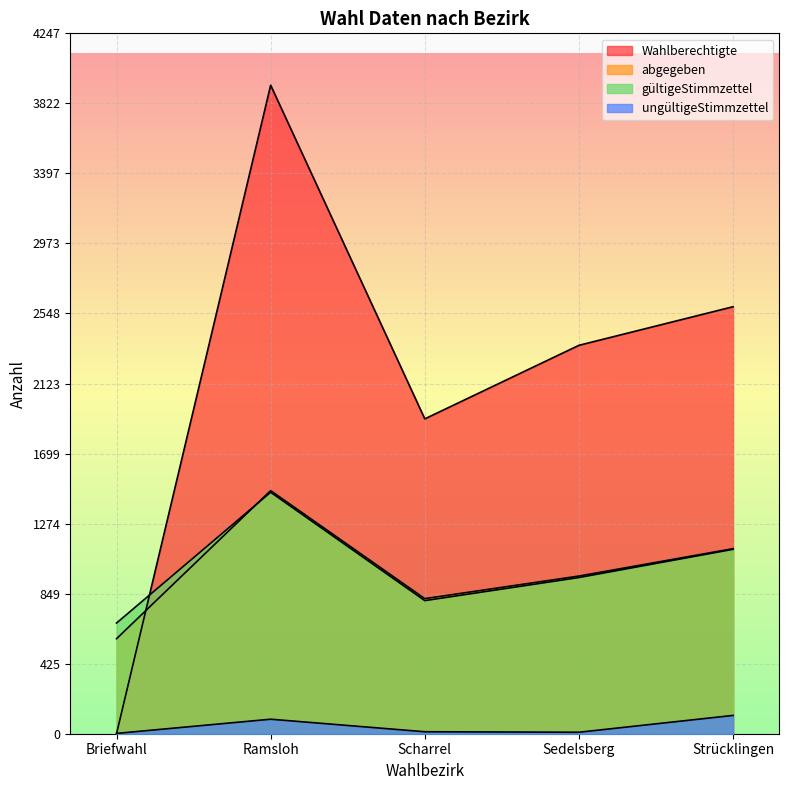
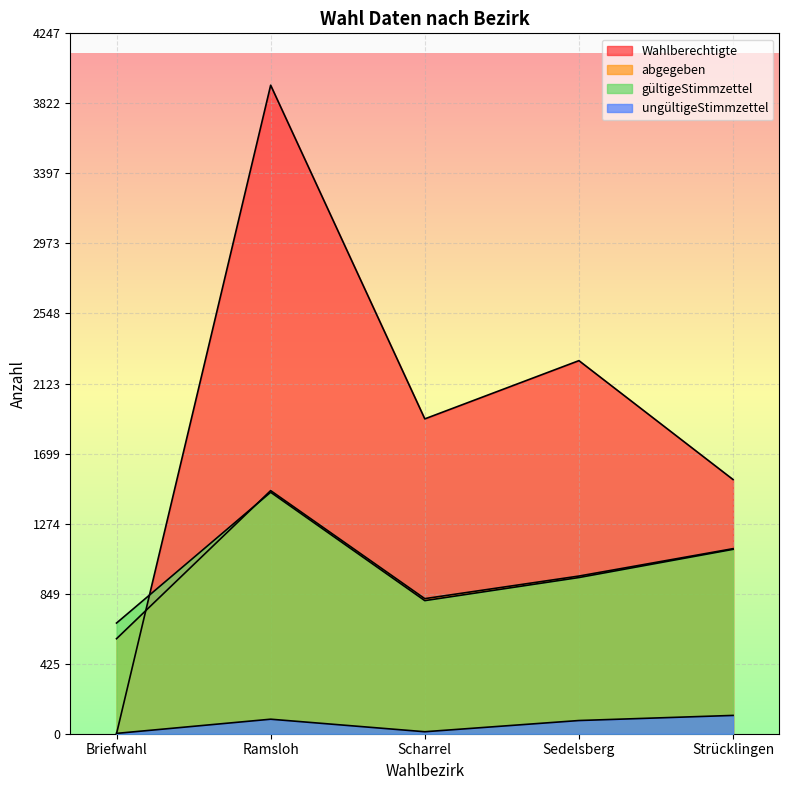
  {
    "Wahlberechtigte": {
      "Ramsloh": 3930,
      "Scharrel": 1910,
-     "Sedelsberg": 2360,
-     "Strücklingen": 2590
+     "Sedelsberg": 2260,
+     "Strücklingen": 1540
    },
    "abgegeben": {
      "Briefwahl": 580
    },
    "gültigeStimmzettel": {
      "Briefwahl": 670
    },
    "ungültigeStimmzettel": {
      "Ramsloh": 90,
      "Scharrel": 10,
-     "Sedelsberg": 10,
+     "Sedelsberg": 80,
      "Strücklingen": 110
    }
  }
